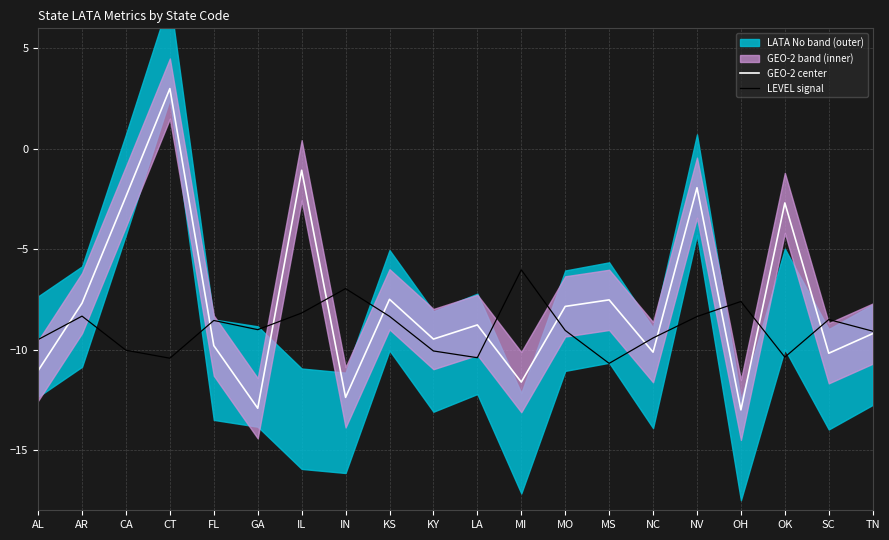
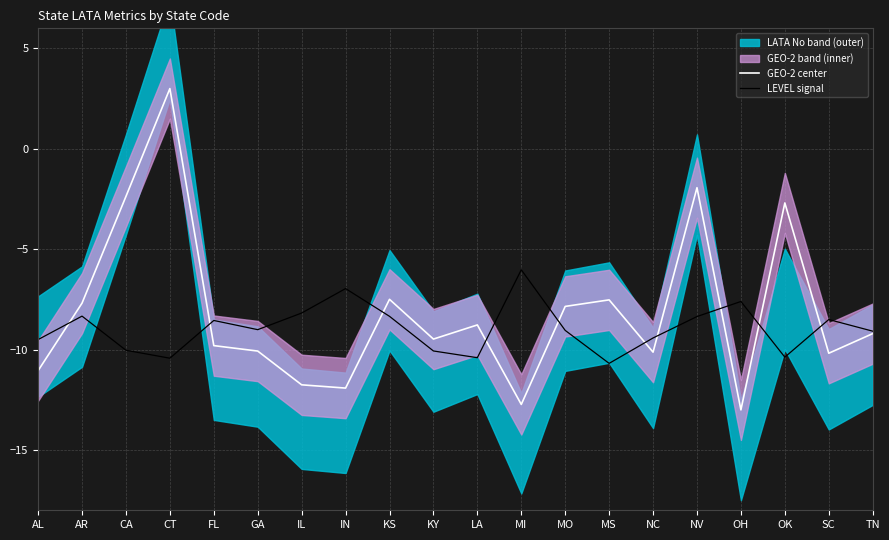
  {
    "GEO-2 center": {
      "AL": -11.0,
      "AR": -7.7,
      "CA": -2.4,
      "CT": 3.0,
      "FL": -9.8,
-     "GA": -12.9,
-     "IL": -1.1,
-     "IN": -12.4,
+     "GA": -10.1,
+     "IL": -11.8,
+     "IN": -11.9,
      "KS": -7.5,
      "KY": -9.5,
      "LA": -8.8,
-     "MI": -11.6,
+     "MI": -12.7,
      "MO": -7.8,
      "MS": -7.5,
      "NC": -10.1,
      "NV": -1.9,
      "OH": -13.0,
      "OK": -2.7,
      "SC": -10.2
    },
    "LEVEL signal": {
      "AR": -8.3,
      "CA": -10.0,
      "CT": -10.4,
      "GA": -9.0,
      "IL": -8.2,
      "IN": -7.0,
      "KS": -8.3,
      "KY": -10.1,
      "LA": -10.4,
      "MI": -6.0,
      "MO": -9.0,
      "MS": -10.7,
      "NC": -9.4,
      "NV": -8.4,
      "OH": -7.6,
      "OK": -10.4,
      "SC": -8.5
    }
  }
